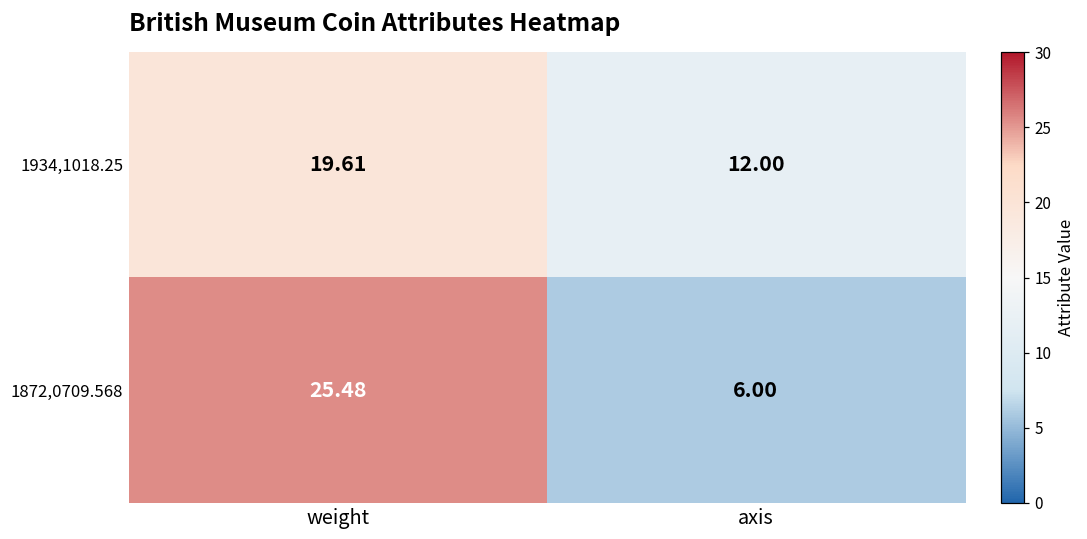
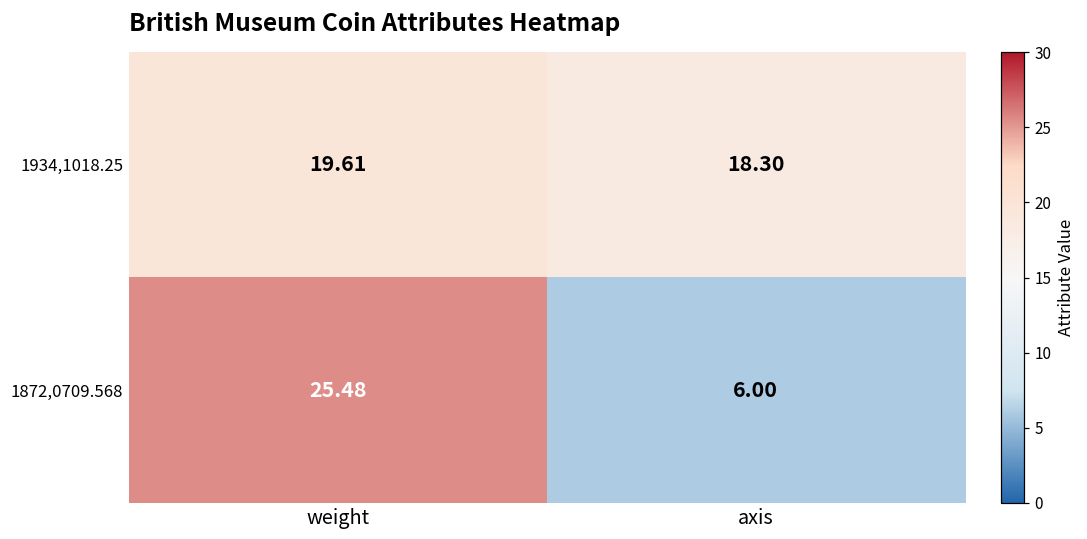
  {
    "1934,1018.25": {
      "weight": 19.61,
-     "axis": 12.00
+     "axis": 18.30
    },
    "1872,0709.568": {
      "weight": 25.48,
      "axis": 6.00
    }
  }
